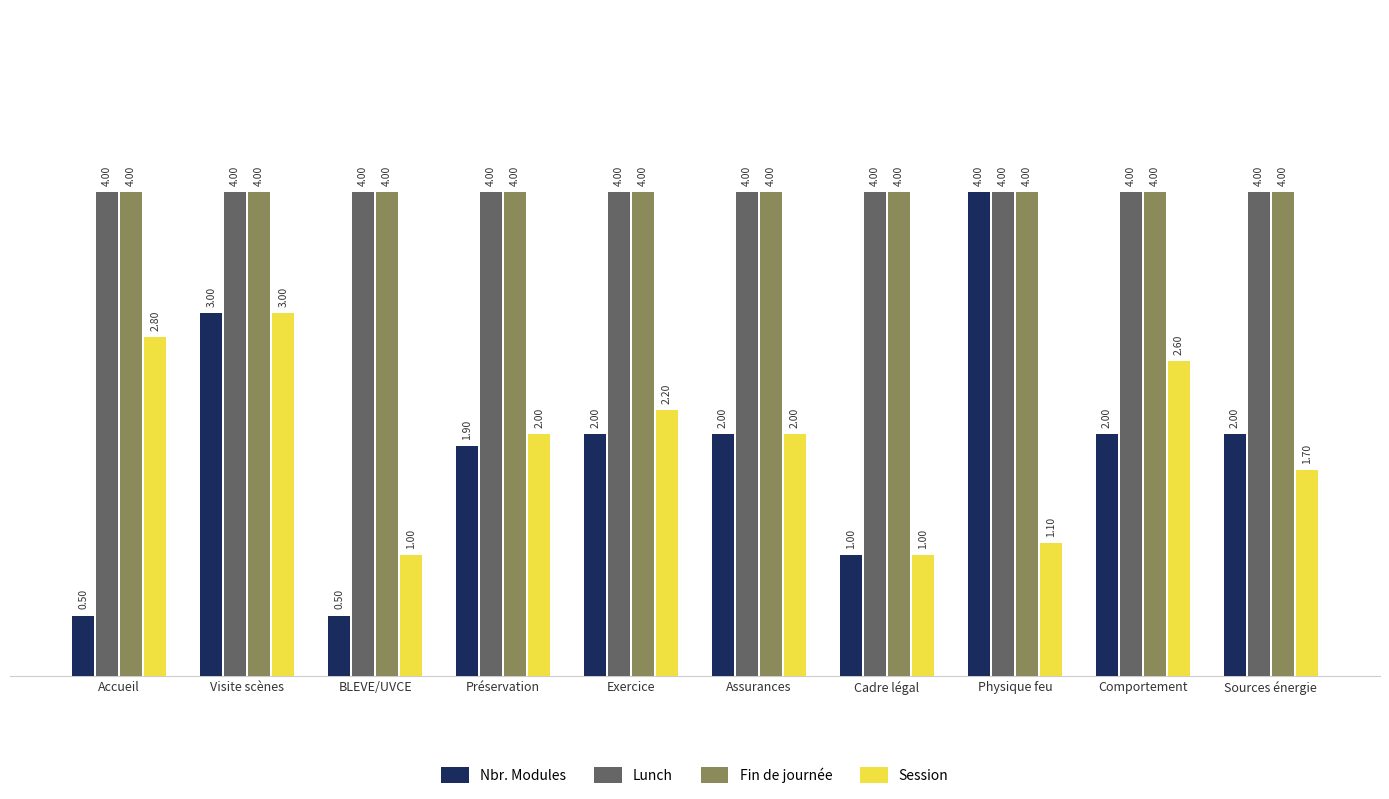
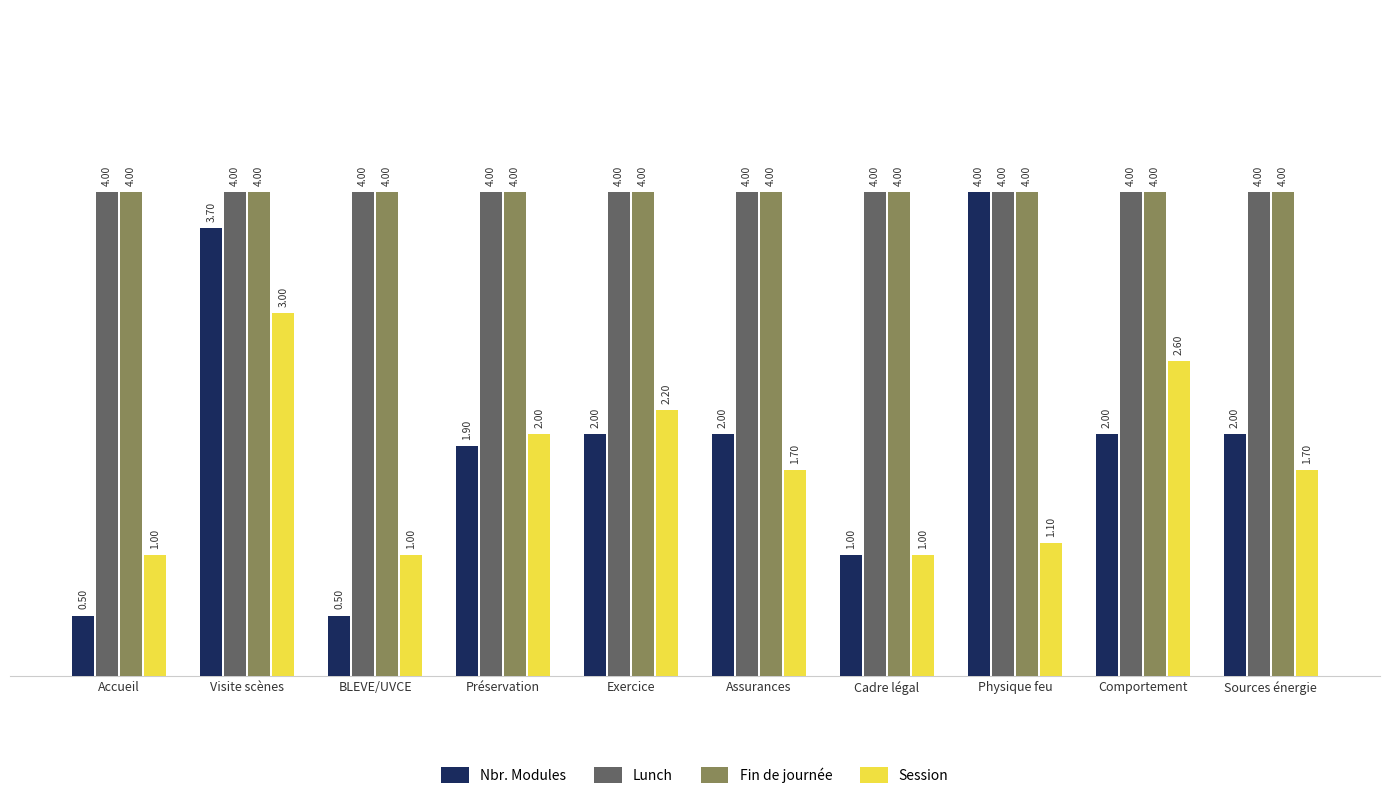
  {
    "Nbr. Modules": {
      "Accueil": 0.50,
-     "Visite scènes": 3.00,
+     "Visite scènes": 3.70,
      "BLEVE/UVCE": 0.50,
      "Préservation": 1.90,
      "Exercice": 2.00,
      "Assurances": 2.00,
      "Cadre légal": 1.00,
      "Physique feu": 4.00,
      "Comportement": 2.00,
      "Sources énergie": 2.00
    },
    "Session": {
-     "Accueil": 2.80,
+     "Accueil": 1.00,
      "Visite scènes": 3.00,
      "BLEVE/UVCE": 1.00,
      "Préservation": 2.00,
      "Exercice": 2.20,
-     "Assurances": 2.00,
+     "Assurances": 1.70,
      "Cadre légal": 1.00,
      "Physique feu": 1.10,
      "Comportement": 2.60,
      "Sources énergie": 1.70
    }
  }
